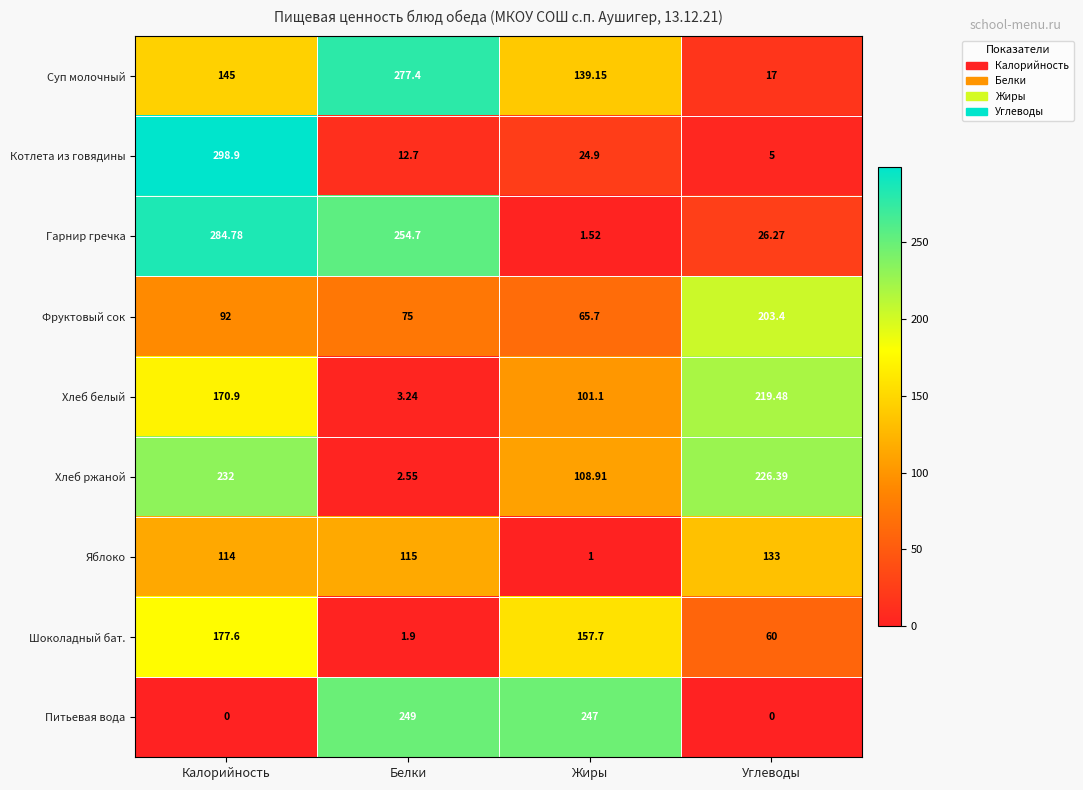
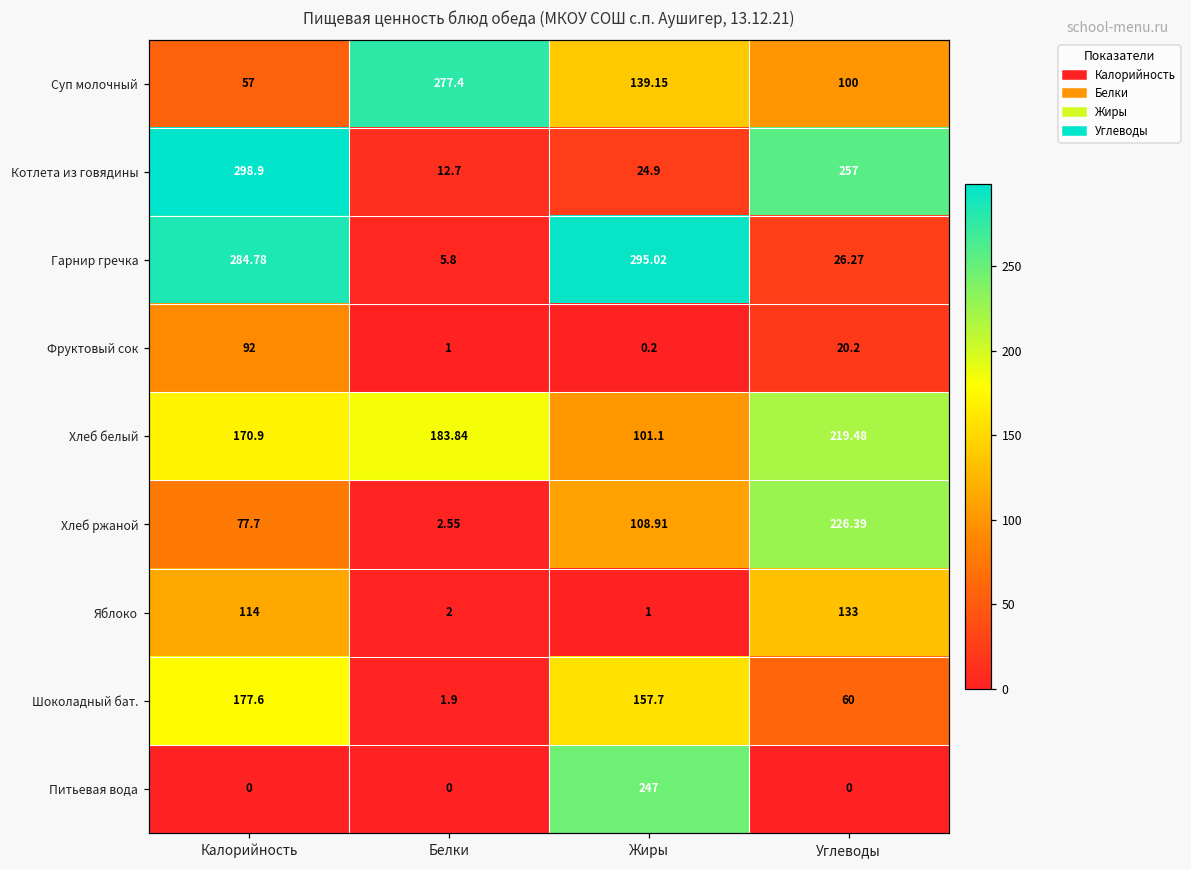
  {
    "Суп молочный": {
-     "Калорийность": 145,
+     "Калорийность": 57,
      "Белки": 277.4,
      "Жиры": 139.15,
-     "Углеводы": 17
+     "Углеводы": 100
    },
    "Котлета из говядины": {
      "Калорийность": 298.9,
      "Белки": 12.7,
      "Жиры": 24.9,
-     "Углеводы": 5
+     "Углеводы": 257
    },
    "Гарнир гречка": {
      "Калорийность": 284.78,
-     "Белки": 254.7,
-     "Жиры": 1.52,
+     "Белки": 5.8,
+     "Жиры": 295.02,
      "Углеводы": 26.27
    },
    "Фруктовый сок": {
      "Калорийность": 92,
-     "Белки": 75,
-     "Жиры": 65.7,
-     "Углеводы": 203.4
+     "Белки": 1,
+     "Жиры": 0.2,
+     "Углеводы": 20.2
    },
    "Хлеб белый": {
      "Калорийность": 170.9,
-     "Белки": 3.24,
+     "Белки": 183.84,
      "Жиры": 101.1,
      "Углеводы": 219.48
    },
    "Хлеб ржаной": {
-     "Калорийность": 232,
+     "Калорийность": 77.7,
      "Белки": 2.55,
      "Жиры": 108.91,
      "Углеводы": 226.39
    },
    "Яблоко": {
      "Калорийность": 114,
-     "Белки": 115,
+     "Белки": 2,
      "Жиры": 1,
      "Углеводы": 133
    },
    "Шоколадный бат.": {
      "Калорийность": 177.6,
      "Белки": 1.9,
      "Жиры": 157.7,
      "Углеводы": 60
    },
    "Питьевая вода": {
      "Калорийность": 0,
-     "Белки": 249,
+     "Белки": 0,
      "Жиры": 247,
      "Углеводы": 0
    }
  }
